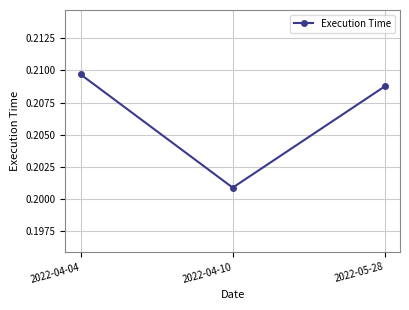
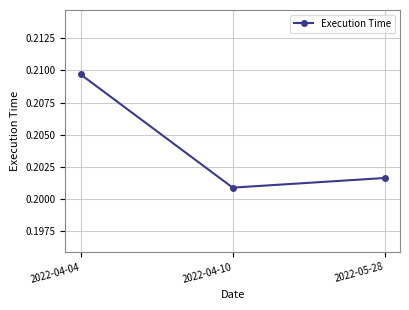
  {
    "2022-04-04": 0.2097,
    "2022-04-10": 0.2009,
-   "2022-05-28": 0.2088
+   "2022-05-28": 0.2016
  }
